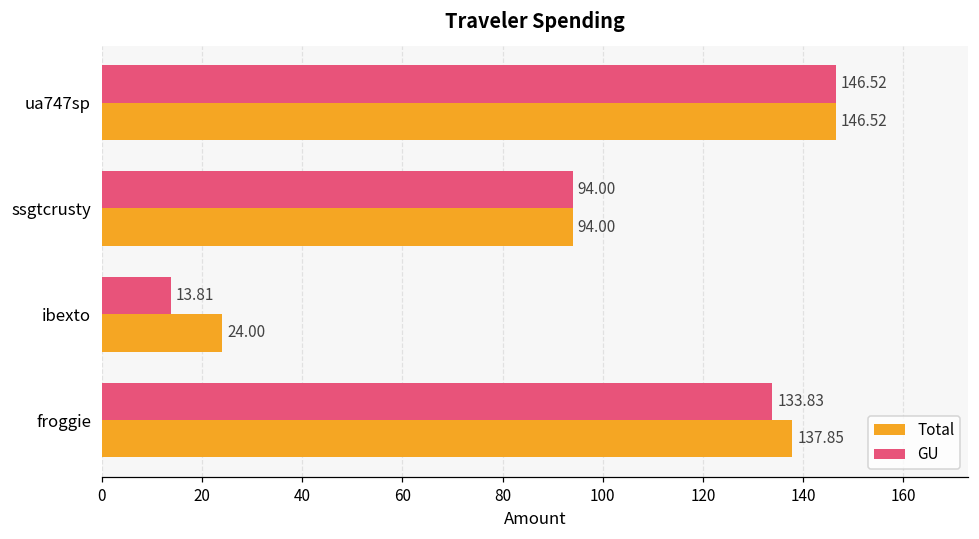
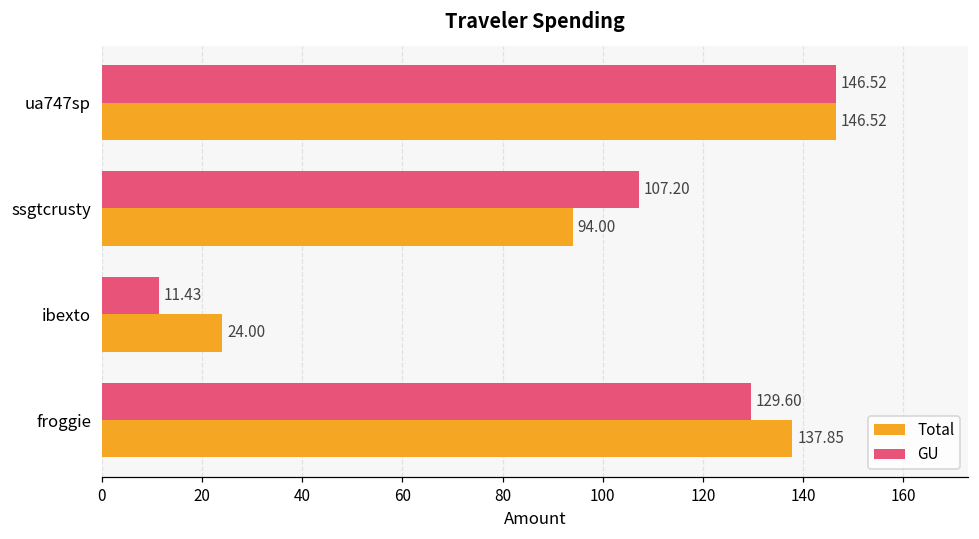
  {
    "Total": {
      "ua747sp": 146.52,
      "ssgtcrusty": 94.00,
      "ibexto": 24.00,
      "froggie": 137.85
    },
    "GU": {
      "ua747sp": 146.52,
-     "ssgtcrusty": 94.00,
-     "ibexto": 13.81,
-     "froggie": 133.83
+     "ssgtcrusty": 107.20,
+     "ibexto": 11.43,
+     "froggie": 129.60
    }
  }
